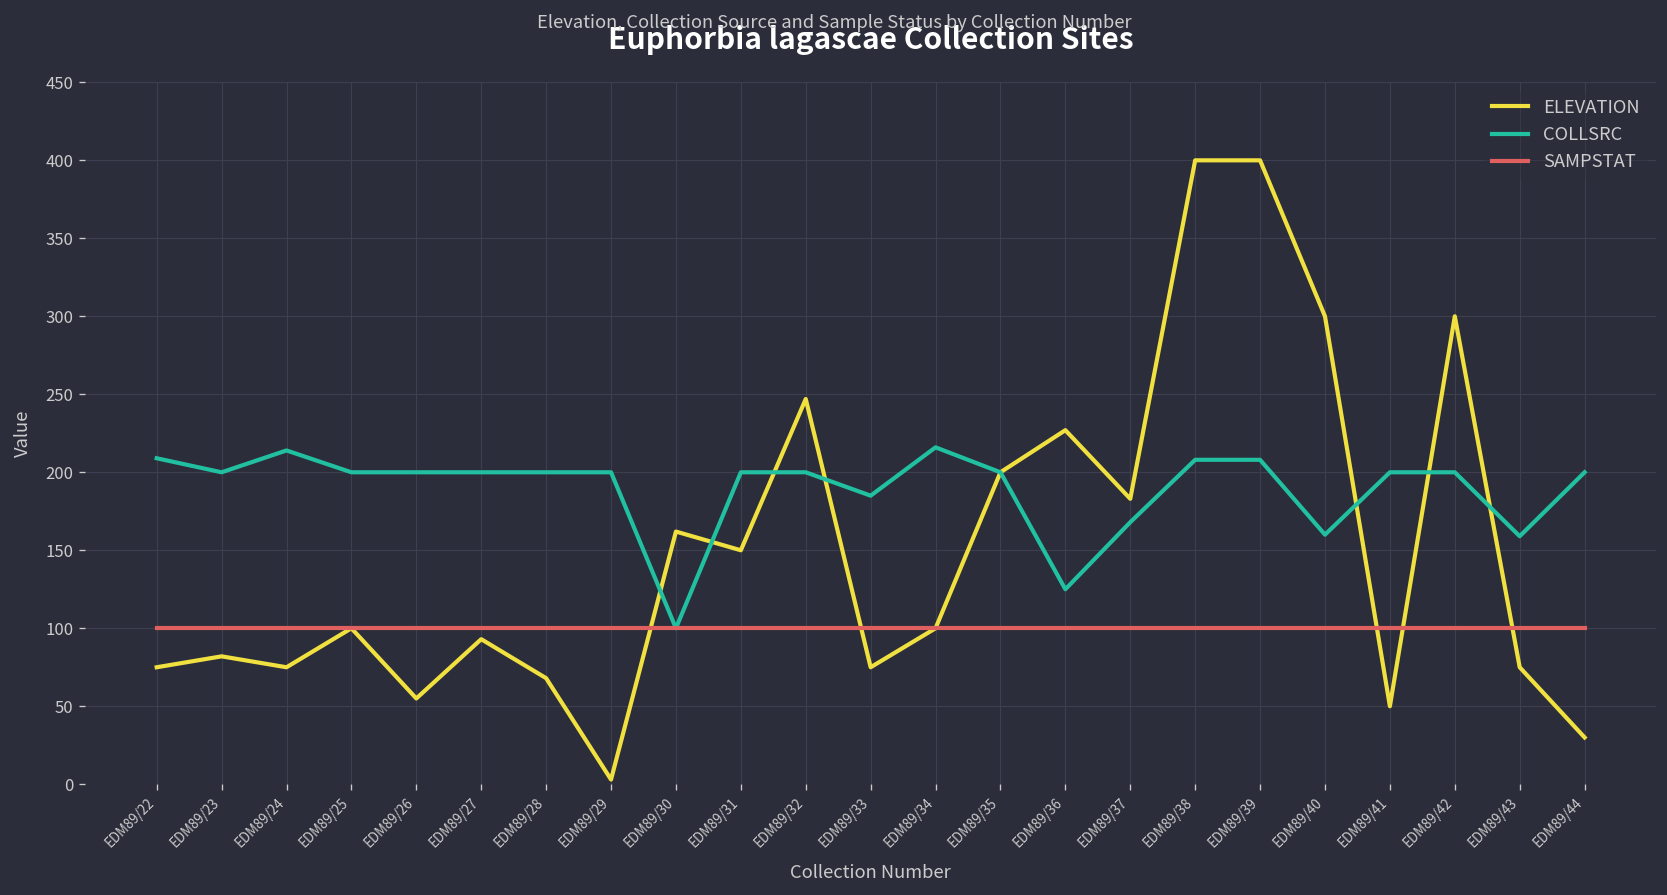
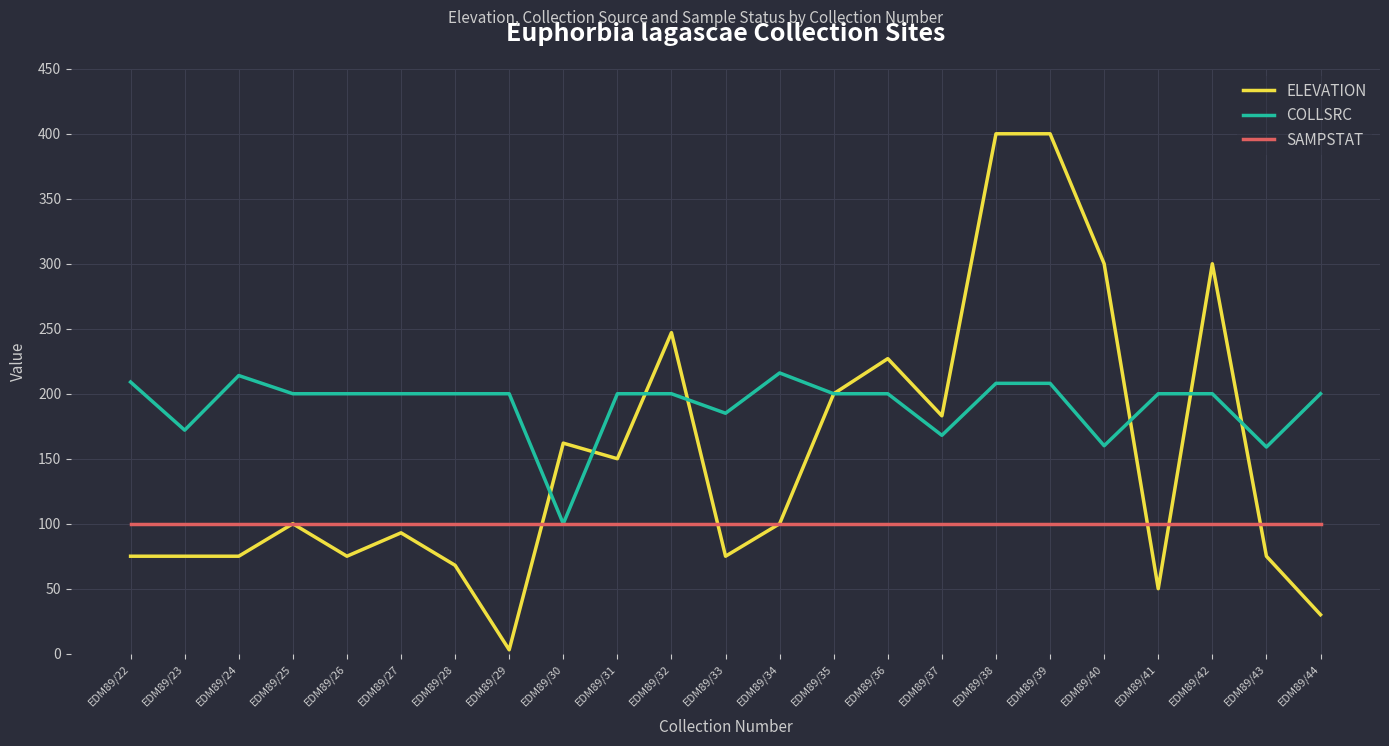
  {
    "ELEVATION": {
      "EDM89/22": 75,
-     "EDM89/23": 82,
+     "EDM89/23": 75,
      "EDM89/24": 75,
-     "EDM89/26": 55,
+     "EDM89/26": 75,
      "EDM89/27": 93,
      "EDM89/28": 68,
      "EDM89/29": 3,
      "EDM89/30": 162,
      "EDM89/31": 150,
      "EDM89/32": 247,
      "EDM89/33": 75,
      "EDM89/36": 227,
      "EDM89/37": 183,
      "EDM89/38": 400,
      "EDM89/39": 400,
      "EDM89/40": 300,
      "EDM89/41": 50,
      "EDM89/42": 300,
      "EDM89/43": 75,
      "EDM89/44": 30
    },
    "COLLSRC": {
      "EDM89/22": 209,
-     "EDM89/23": 200,
+     "EDM89/23": 172,
      "EDM89/24": 214,
      "EDM89/25": 200,
      "EDM89/26": 200,
      "EDM89/27": 200,
      "EDM89/28": 200,
      "EDM89/29": 200,
      "EDM89/31": 200,
      "EDM89/32": 200,
      "EDM89/33": 185,
      "EDM89/34": 216,
-     "EDM89/36": 125,
+     "EDM89/36": 200,
      "EDM89/37": 168,
      "EDM89/38": 208,
      "EDM89/39": 208,
      "EDM89/40": 160,
      "EDM89/41": 200,
      "EDM89/42": 200,
      "EDM89/43": 159,
      "EDM89/44": 200
    },
    "SAMPSTAT": {
      "EDM89/22": 100,
      "EDM89/23": 100,
      "EDM89/24": 100,
      "EDM89/26": 100,
      "EDM89/27": 100,
      "EDM89/28": 100,
      "EDM89/29": 100,
      "EDM89/31": 100,
      "EDM89/32": 100,
      "EDM89/33": 100,
      "EDM89/35": 100,
      "EDM89/36": 100,
      "EDM89/37": 100,
      "EDM89/38": 100,
      "EDM89/39": 100,
      "EDM89/40": 100,
      "EDM89/41": 100,
      "EDM89/42": 100,
      "EDM89/43": 100,
      "EDM89/44": 100
    }
  }
